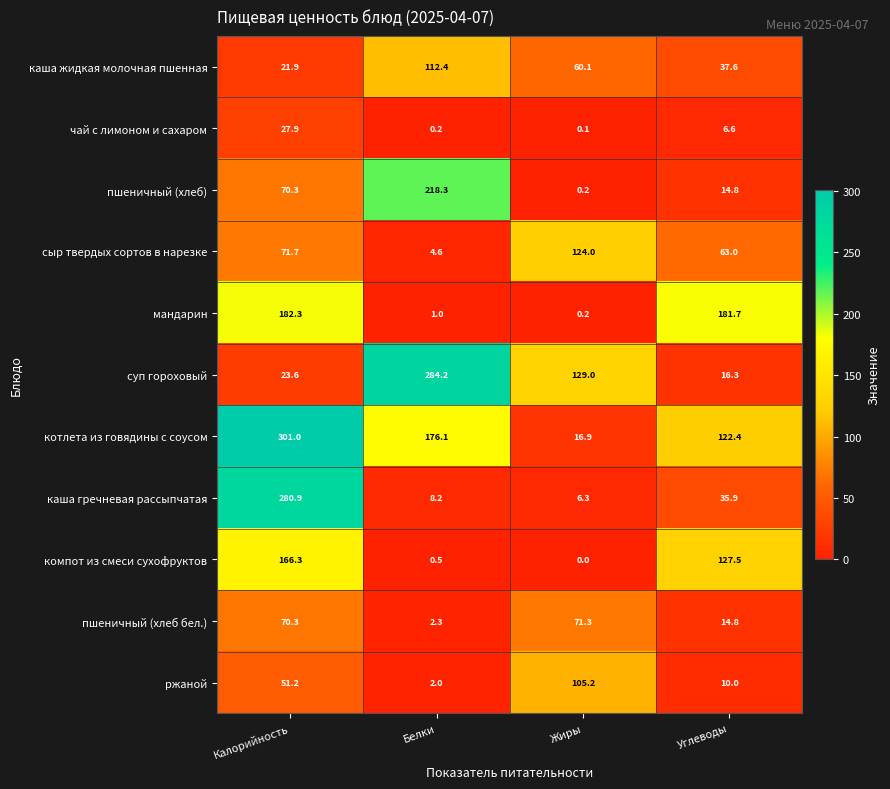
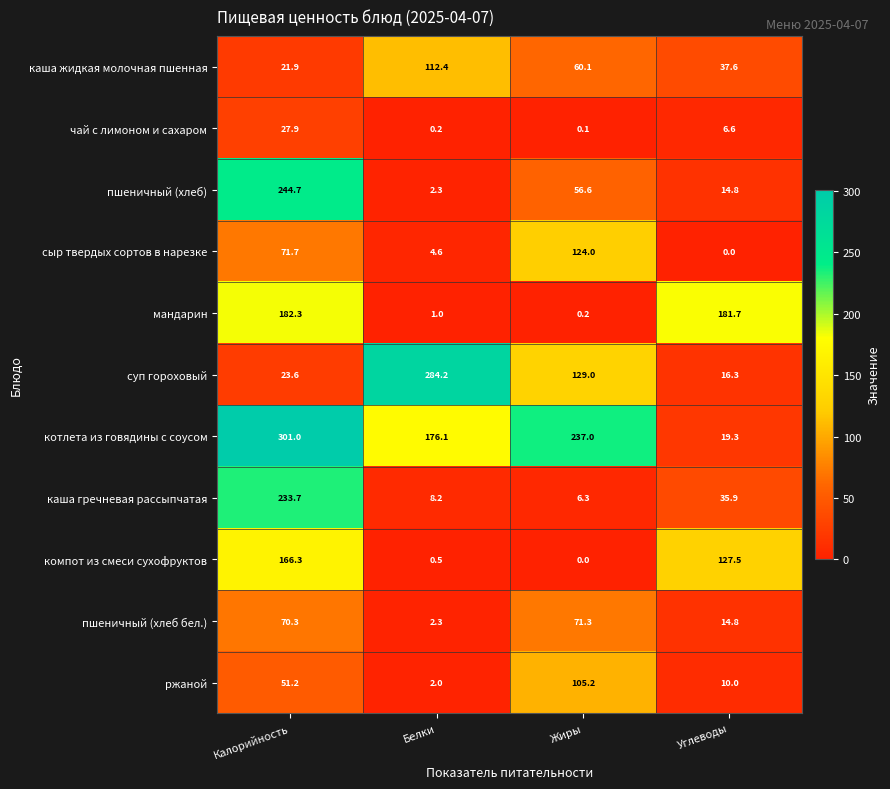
  {
    "каша жидкая молочная пшенная": {
      "Калорийность": 21.9,
      "Белки": 112.4,
      "Жиры": 60.1,
      "Углеводы": 37.6
    },
    "чай с лимоном и сахаром": {
      "Калорийность": 27.9,
      "Белки": 0.2,
      "Жиры": 0.1,
      "Углеводы": 6.6
    },
    "пшеничный (хлеб)": {
-     "Калорийность": 70.3,
-     "Белки": 218.3,
-     "Жиры": 0.2,
+     "Калорийность": 244.7,
+     "Белки": 2.3,
+     "Жиры": 56.6,
      "Углеводы": 14.8
    },
    "сыр твердых сортов в нарезке": {
      "Калорийность": 71.7,
      "Белки": 4.6,
      "Жиры": 124.0,
-     "Углеводы": 63.0
+     "Углеводы": 0.0
    },
    "мандарин": {
      "Калорийность": 182.3,
      "Белки": 1.0,
      "Жиры": 0.2,
      "Углеводы": 181.7
    },
    "суп гороховый": {
      "Калорийность": 23.6,
      "Белки": 284.2,
      "Жиры": 129.0,
      "Углеводы": 16.3
    },
    "котлета из говядины с соусом": {
      "Калорийность": 301.0,
      "Белки": 176.1,
-     "Жиры": 16.9,
-     "Углеводы": 122.4
+     "Жиры": 237.0,
+     "Углеводы": 19.3
    },
    "каша гречневая рассыпчатая": {
-     "Калорийность": 280.9,
+     "Калорийность": 233.7,
      "Белки": 8.2,
      "Жиры": 6.3,
      "Углеводы": 35.9
    },
    "компот из смеси сухофруктов": {
      "Калорийность": 166.3,
      "Белки": 0.5,
      "Жиры": 0.0,
      "Углеводы": 127.5
    },
    "пшеничный (хлеб бел.)": {
      "Калорийность": 70.3,
      "Белки": 2.3,
      "Жиры": 71.3,
      "Углеводы": 14.8
    },
    "ржаной": {
      "Калорийность": 51.2,
      "Белки": 2.0,
      "Жиры": 105.2,
      "Углеводы": 10.0
    }
  }
